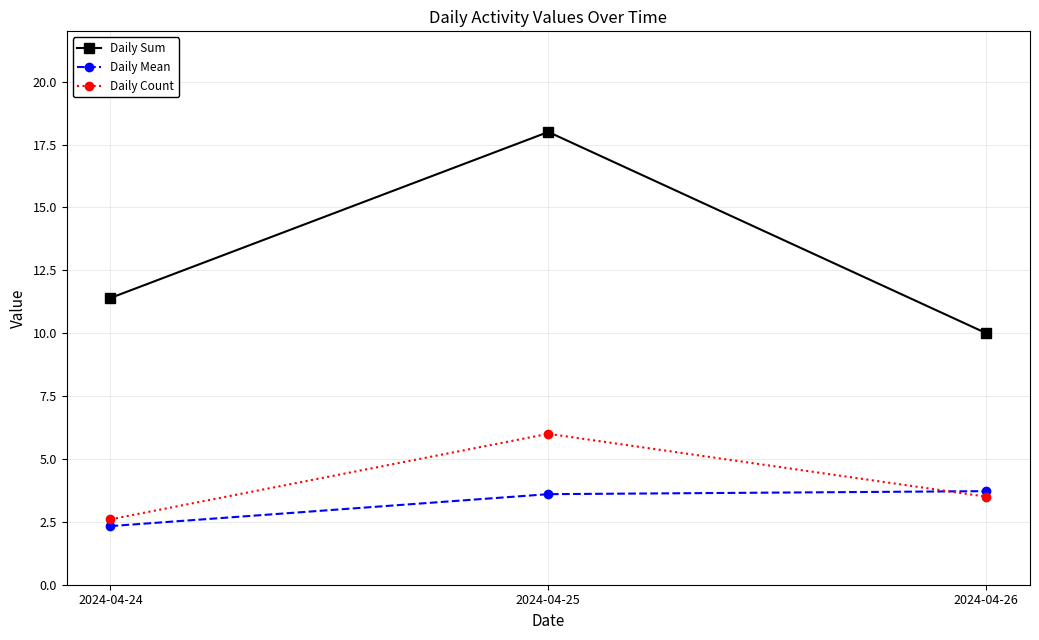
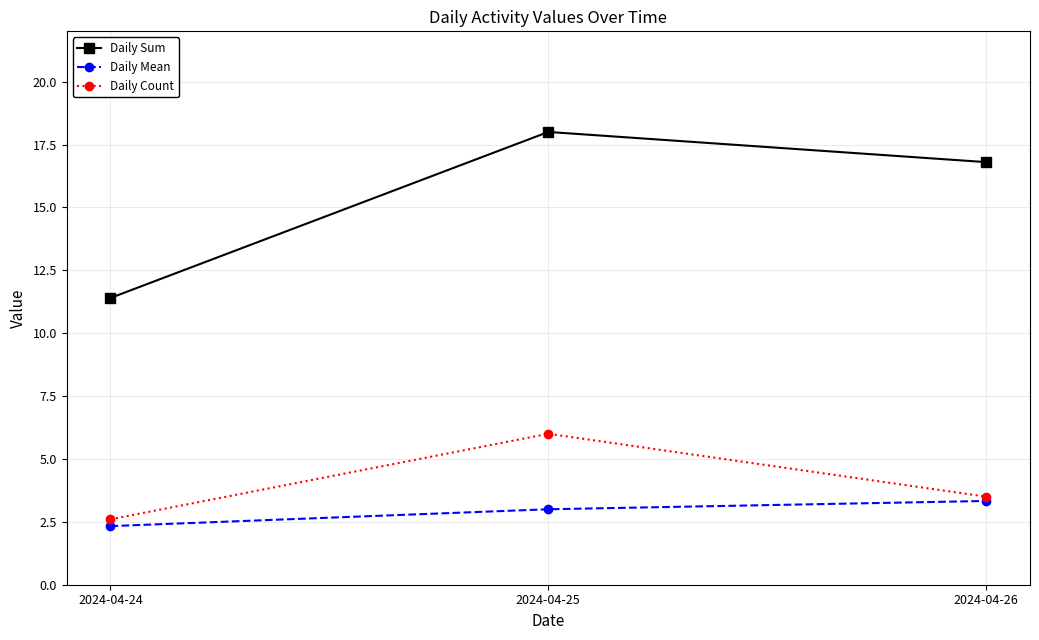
  {
    "Daily Sum": {
      "2024-04-24": 11.4,
      "2024-04-25": 18.0,
-     "2024-04-26": 10.0
+     "2024-04-26": 16.8
    },
    "Daily Mean": {
      "2024-04-24": 2.3,
-     "2024-04-25": 3.6,
-     "2024-04-26": 3.7
+     "2024-04-25": 3.0,
+     "2024-04-26": 3.3
    },
    "Daily Count": {
      "2024-04-24": 2.6,
      "2024-04-25": 6.0,
      "2024-04-26": 3.5
    }
  }
